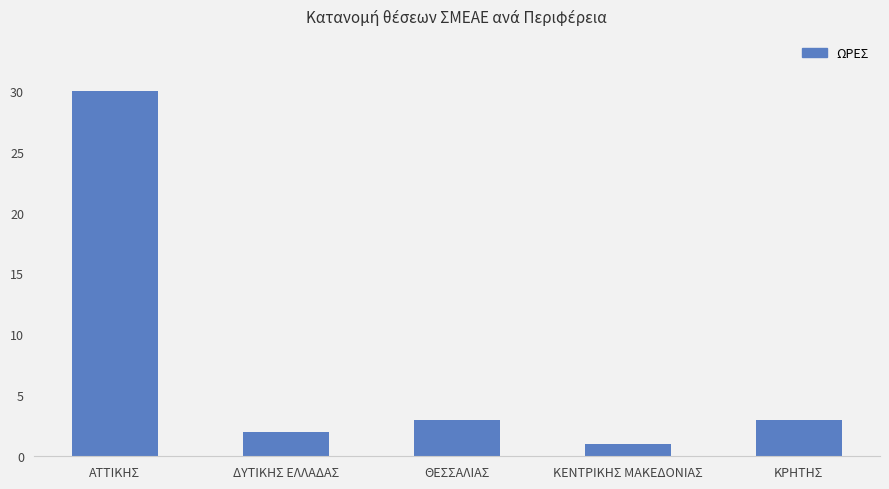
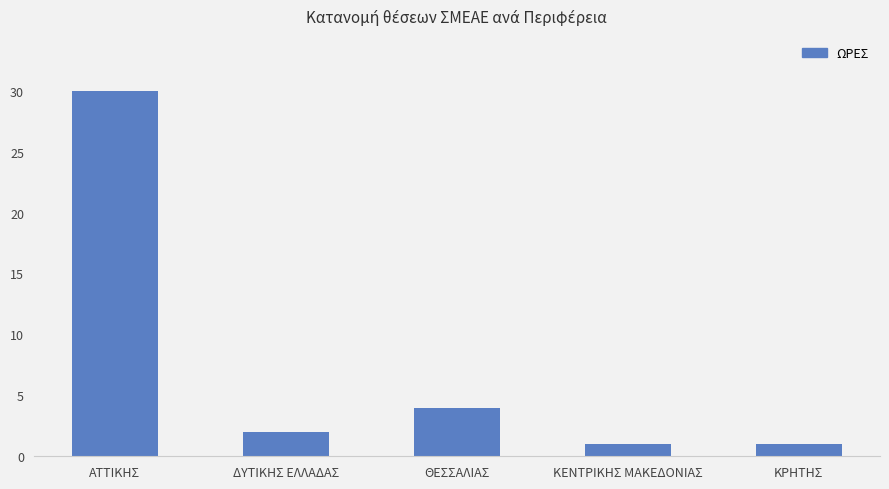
  {
    "ΑΤΤΙΚΗΣ": 30,
    "ΔΥΤΙΚΗΣ ΕΛΛΑΔΑΣ": 2,
-   "ΘΕΣΣΑΛΙΑΣ": 3,
+   "ΘΕΣΣΑΛΙΑΣ": 4,
    "ΚΕΝΤΡΙΚΗΣ ΜΑΚΕΔΟΝΙΑΣ": 1,
-   "ΚΡΗΤΗΣ": 3
+   "ΚΡΗΤΗΣ": 1
  }
